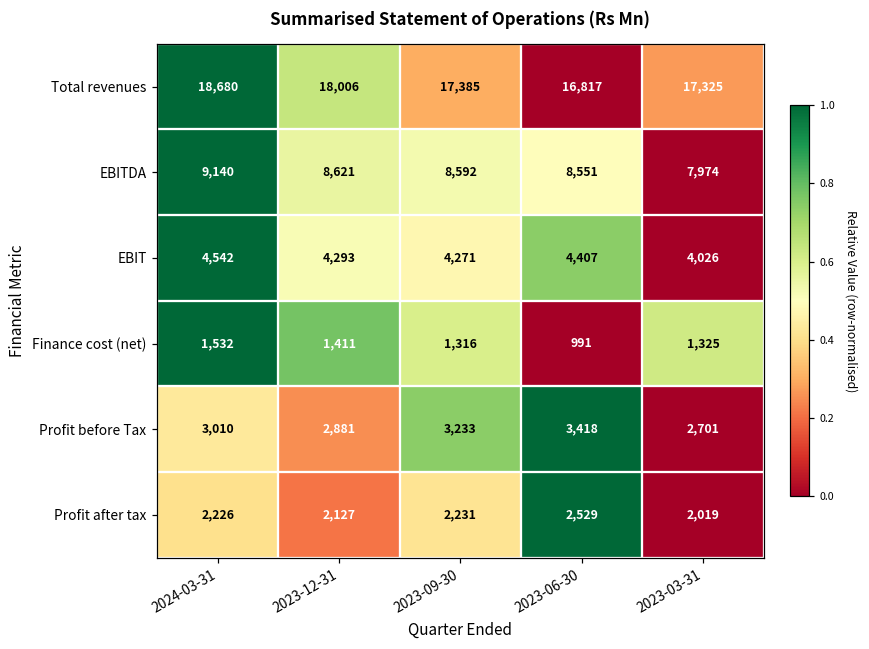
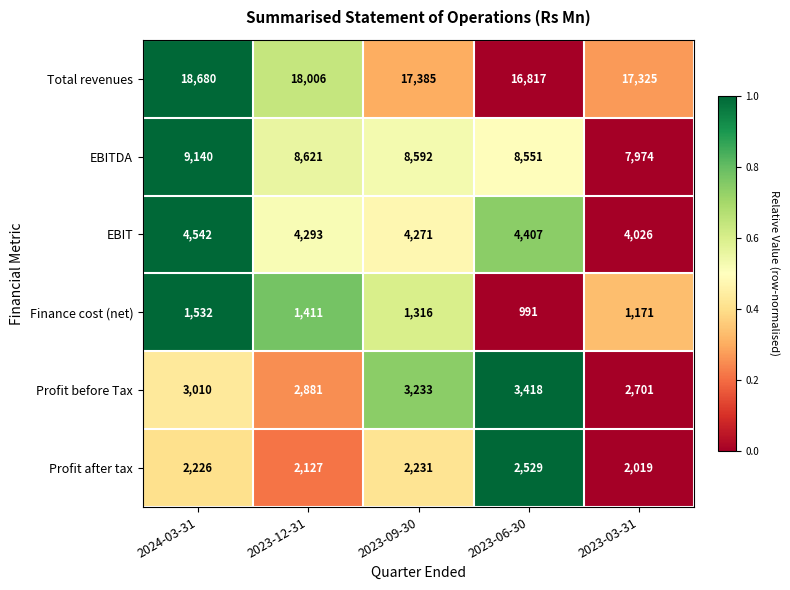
  {
    "Total revenues": {
      "2024-03-31": "18,680",
      "2023-12-31": "18,006",
      "2023-09-30": "17,385",
      "2023-06-30": "16,817",
      "2023-03-31": "17,325"
    },
    "EBITDA": {
      "2024-03-31": "9,140",
      "2023-12-31": "8,621",
      "2023-09-30": "8,592",
      "2023-06-30": "8,551",
      "2023-03-31": "7,974"
    },
    "EBIT": {
      "2024-03-31": "4,542",
      "2023-12-31": "4,293",
      "2023-09-30": "4,271",
      "2023-06-30": "4,407",
      "2023-03-31": "4,026"
    },
    "Finance cost (net)": {
      "2024-03-31": "1,532",
      "2023-12-31": "1,411",
      "2023-09-30": "1,316",
      "2023-06-30": "991",
-     "2023-03-31": "1,325"
+     "2023-03-31": "1,171"
    },
    "Profit before Tax": {
      "2024-03-31": "3,010",
      "2023-12-31": "2,881",
      "2023-09-30": "3,233",
      "2023-06-30": "3,418",
      "2023-03-31": "2,701"
    },
    "Profit after tax": {
      "2024-03-31": "2,226",
      "2023-12-31": "2,127",
      "2023-09-30": "2,231",
      "2023-06-30": "2,529",
      "2023-03-31": "2,019"
    }
  }
